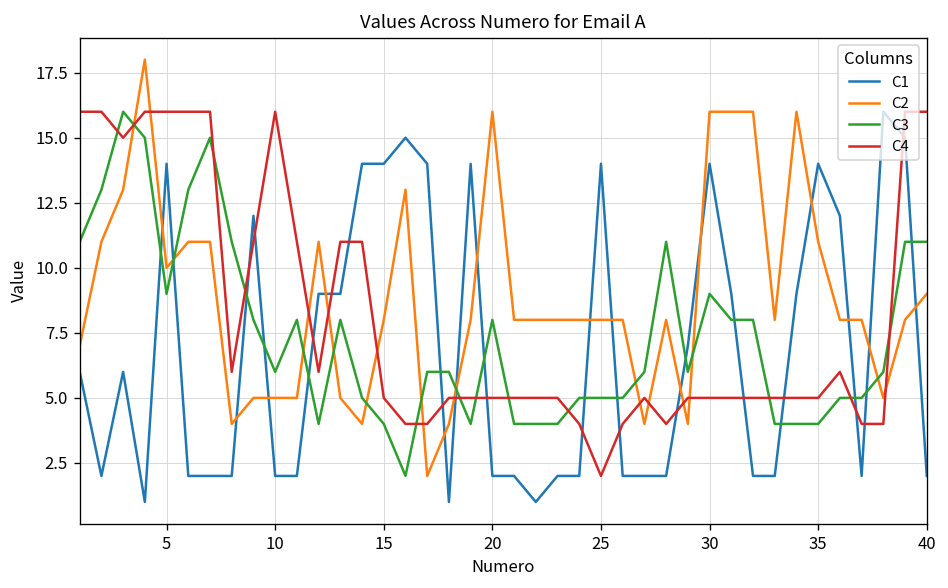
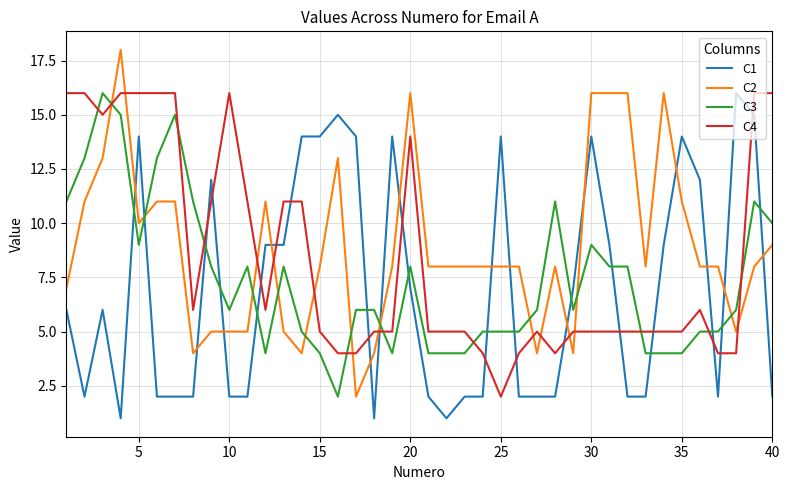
  {
    "C1": {
      "5": 14,
      "10": 2,
      "15": 14,
-     "20": 2,
+     "20": 7,
      "25": 14,
      "30": 14,
      "35": 14,
      "40": 2
    },
    "C2": {
      "5": 10,
      "10": 5,
      "15": 8,
      "20": 16,
      "25": 8,
      "30": 16,
      "35": 11,
      "40": 9
    },
    "C3": {
      "5": 9,
      "10": 6,
      "15": 4,
      "20": 8,
      "25": 5,
      "30": 9,
      "35": 4,
-     "40": 11
+     "40": 10
    },
    "C4": {
      "5": 16,
      "10": 16,
      "15": 5,
-     "20": 5,
+     "20": 14,
      "25": 2,
      "30": 5,
      "35": 5,
      "40": 16
    }
  }
